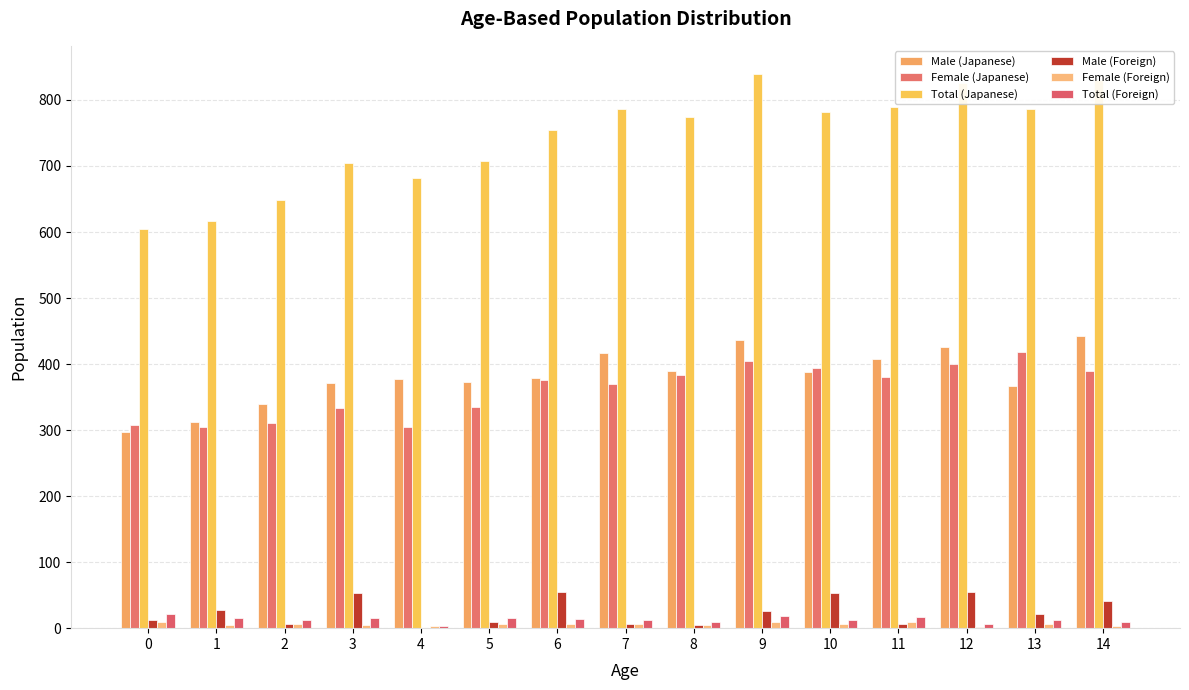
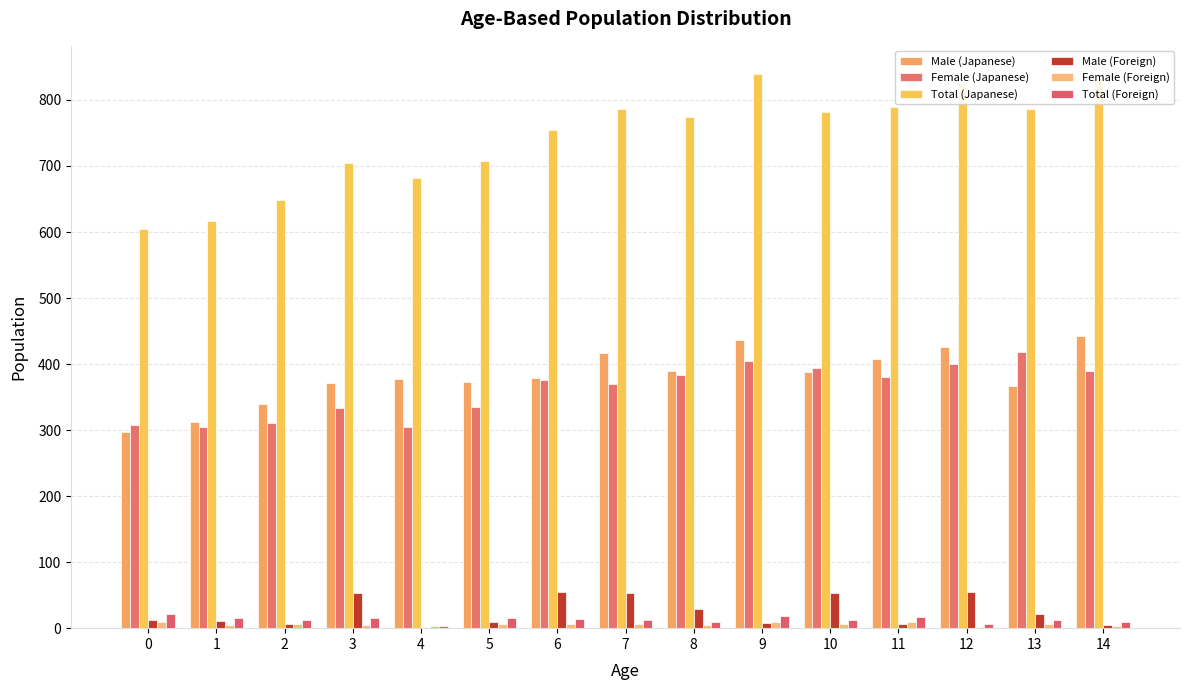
  {
    "Male (Foreign)": {
      "0": 10,
-     "1": 30,
+     "1": 10,
      "2": 10,
      "3": 50,
      "4": 0,
      "5": 10,
      "6": 60,
-     "7": 10,
-     "8": 10,
-     "9": 30,
+     "7": 50,
+     "8": 30,
+     "9": 10,
      "10": 50,
      "11": 10,
      "12": 60,
      "13": 20,
-     "14": 40
+     "14": 10
    }
  }
